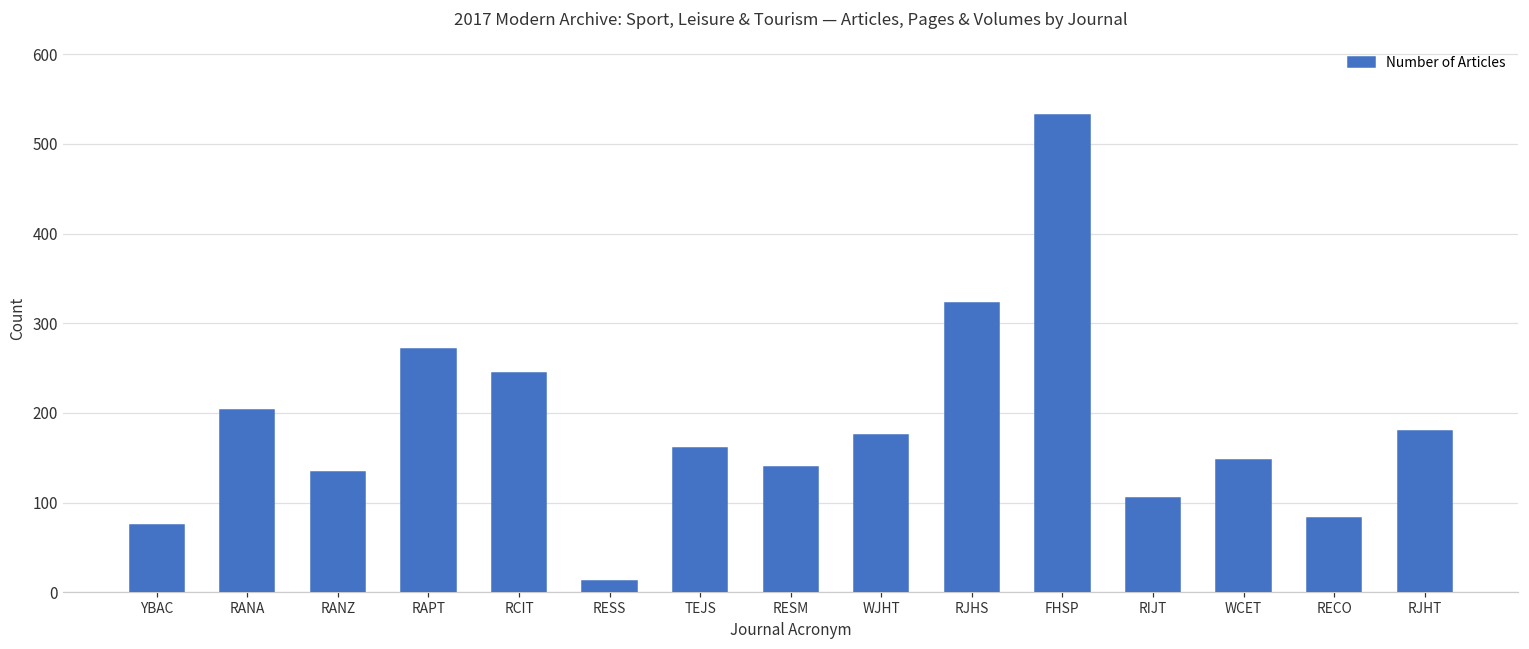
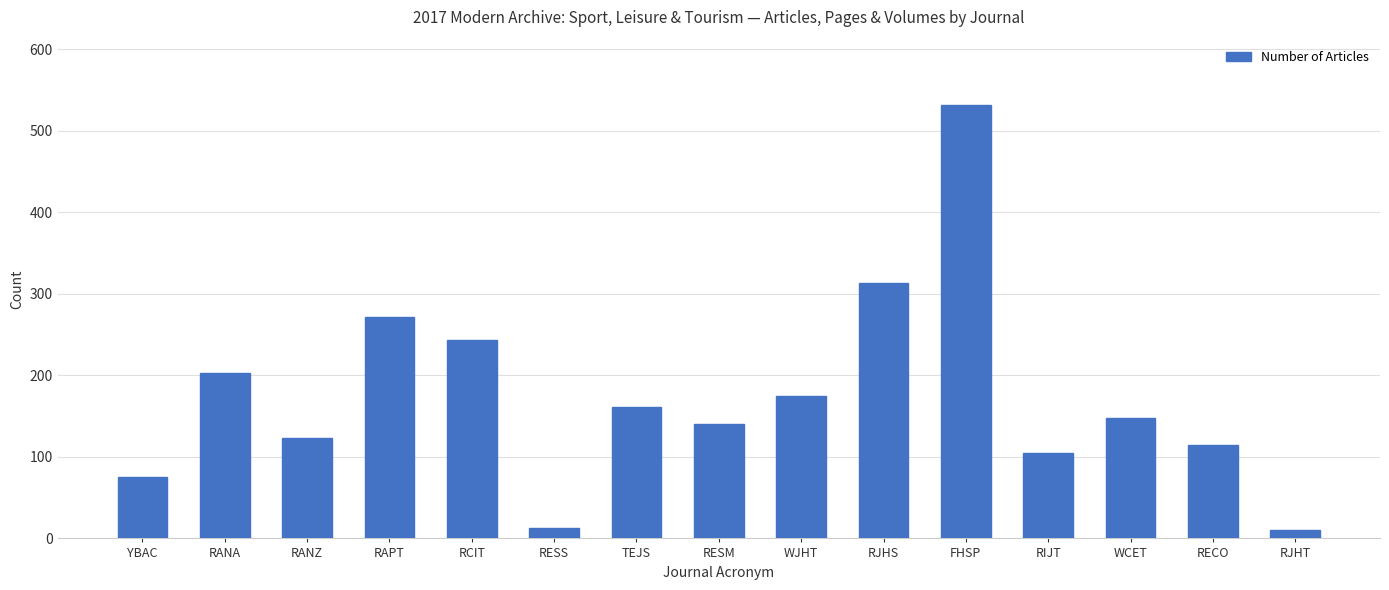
  {
    "YBAC": 80,
    "RANA": 200,
-   "RANZ": 130,
+   "RANZ": 120,
    "RAPT": 270,
    "RCIT": 240,
    "RESS": 10,
    "TEJS": 160,
    "RESM": 140,
    "WJHT": 180,
-   "RJHS": 320,
+   "RJHS": 310,
    "FHSP": 530,
    "RIJT": 110,
    "WCET": 150,
-   "RECO": 80,
-   "RJHT": 180
+   "RECO": 120,
+   "RJHT": 10
  }
